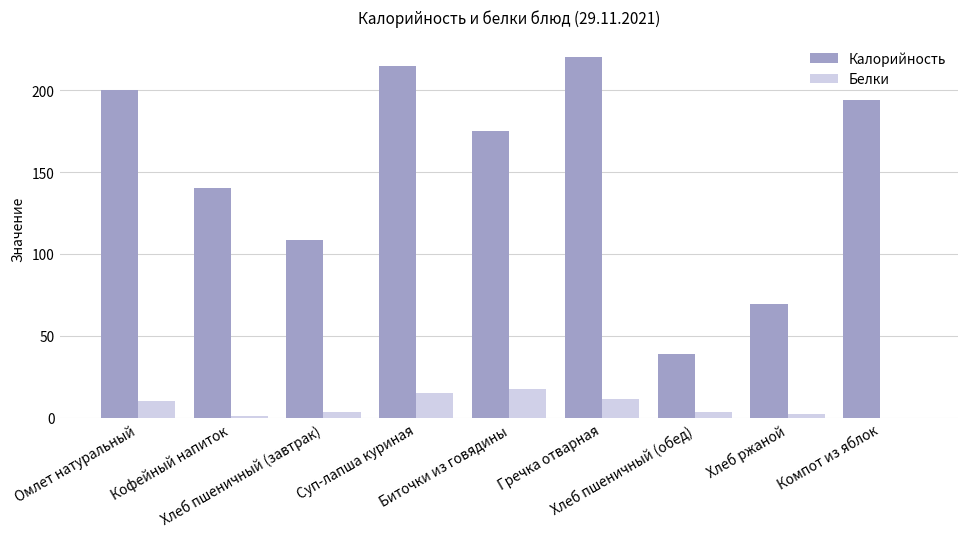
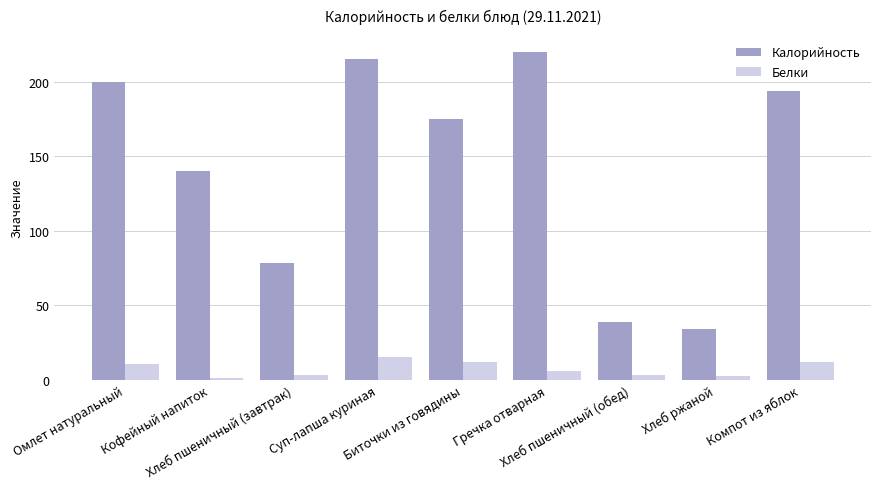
  {
    "Калорийность": {
      "Омлет натуральный": 200,
      "Кофейный напиток": 140,
-     "Хлеб пшеничный (завтрак)": 109,
+     "Хлеб пшеничный (завтрак)": 79,
      "Суп-лапша куриная": 215,
      "Биточки из говядины": 175,
      "Гречка отварная": 220,
      "Хлеб пшеничный (обед)": 39,
-     "Хлеб ржаной": 69,
+     "Хлеб ржаной": 34,
      "Компот из яблок": 194
    },
    "Белки": {
      "Омлет натуральный": 10,
      "Хлеб пшеничный (завтрак)": 3,
      "Суп-лапша куриная": 15,
-     "Биточки из говядины": 18,
-     "Гречка отварная": 11,
+     "Биточки из говядины": 12,
+     "Гречка отварная": 6,
      "Хлеб пшеничный (обед)": 3,
      "Хлеб ржаной": 3,
-     "Компот из яблок": 0
+     "Компот из яблок": 12
    }
  }
